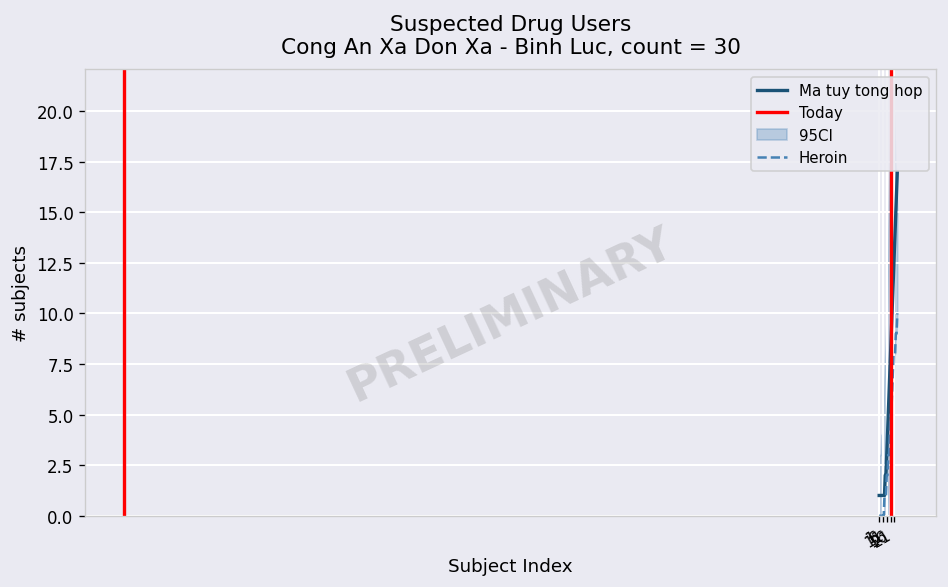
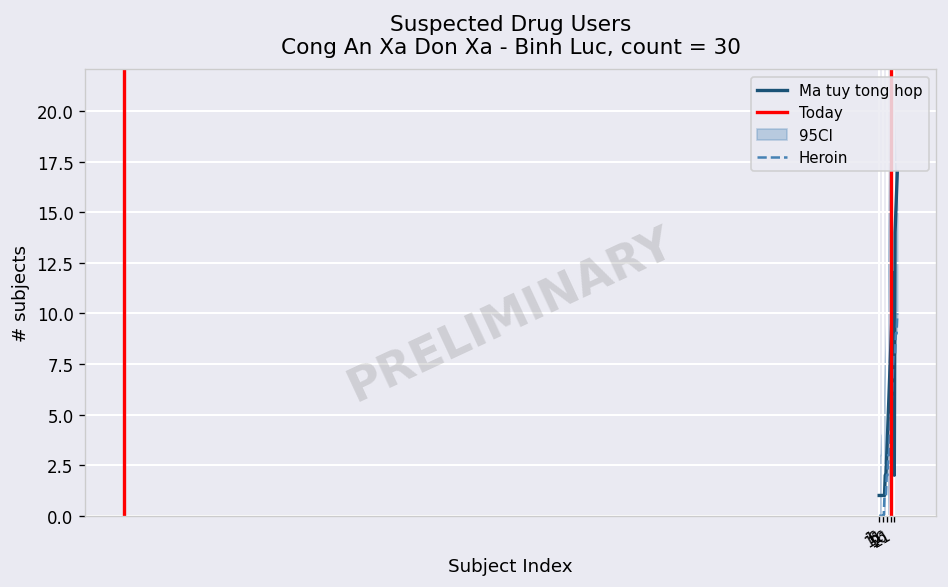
  {
    "Ma tuy tong hop": {
      "1": 1,
-     "21": 13
+     "21": 2
    }
  }
